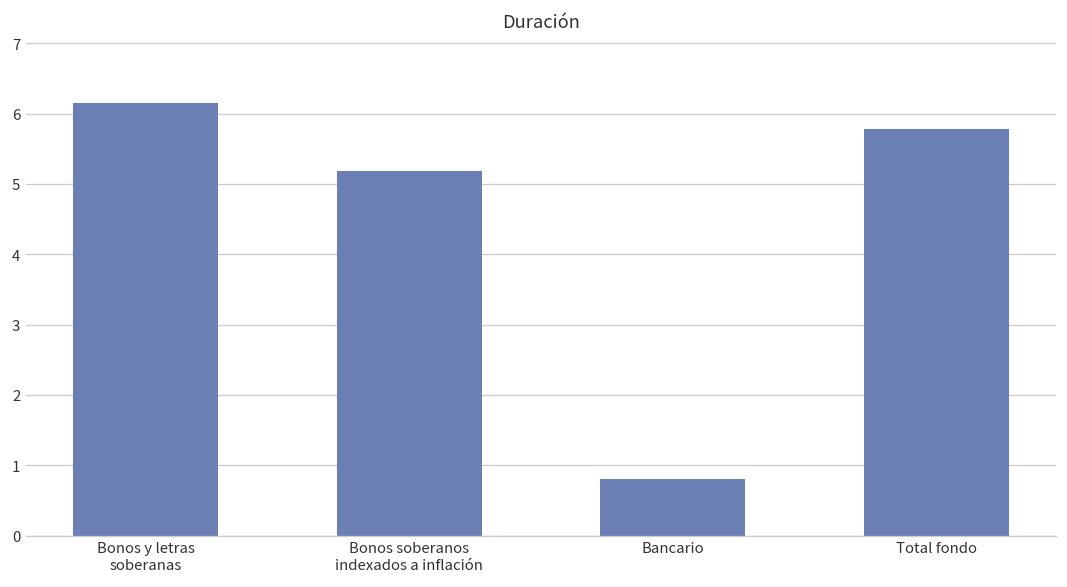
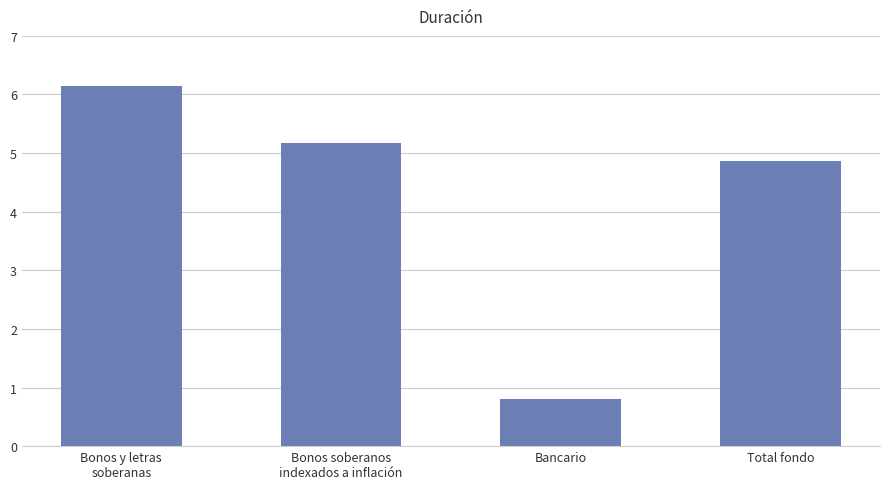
  {
    "Bonos y letras soberanas": 6.1,
    "Bonos soberanos indexados a inflación": 5.2,
    "Bancario": 0.8,
-   "Total fondo": 5.8
+   "Total fondo": 4.9
  }
